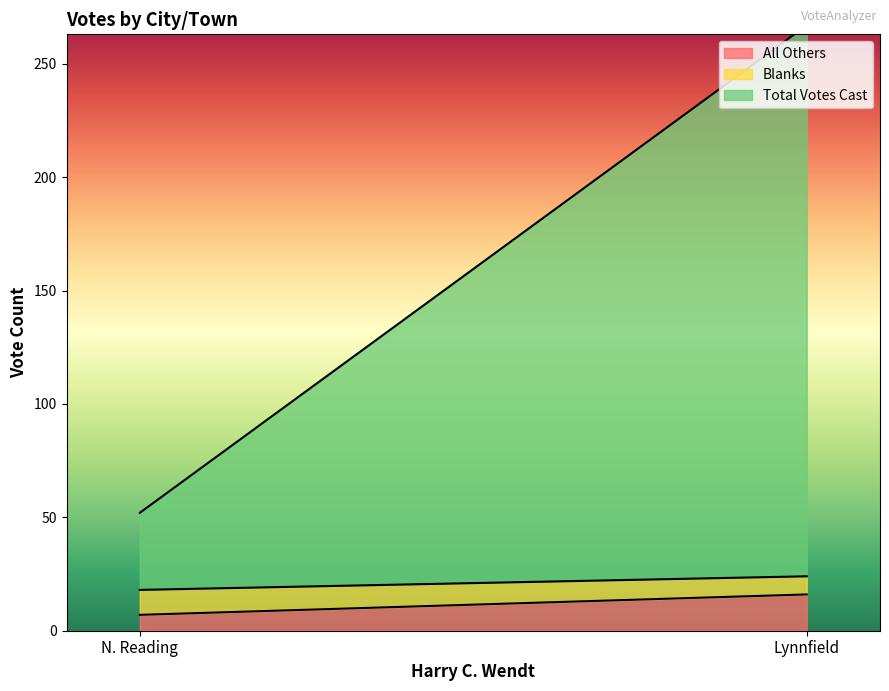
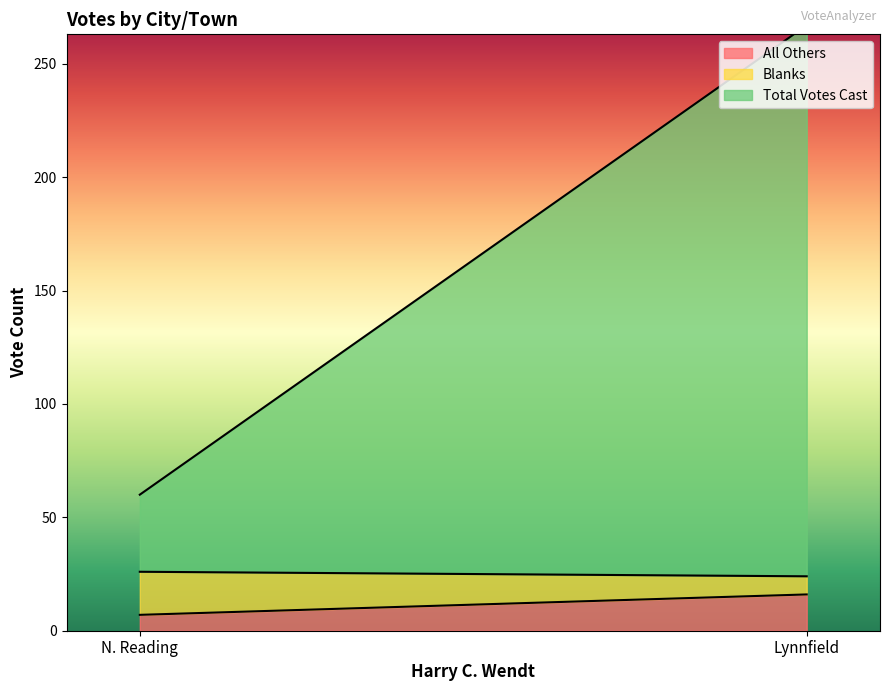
  {
    "All Others": {
      "N. Reading": 7,
      "Lynnfield": 16
    },
    "Blanks": {
-     "N. Reading": 11,
+     "N. Reading": 19,
      "Lynnfield": 8
    },
    "Total Votes Cast": {
      "N. Reading": 34
    }
  }
